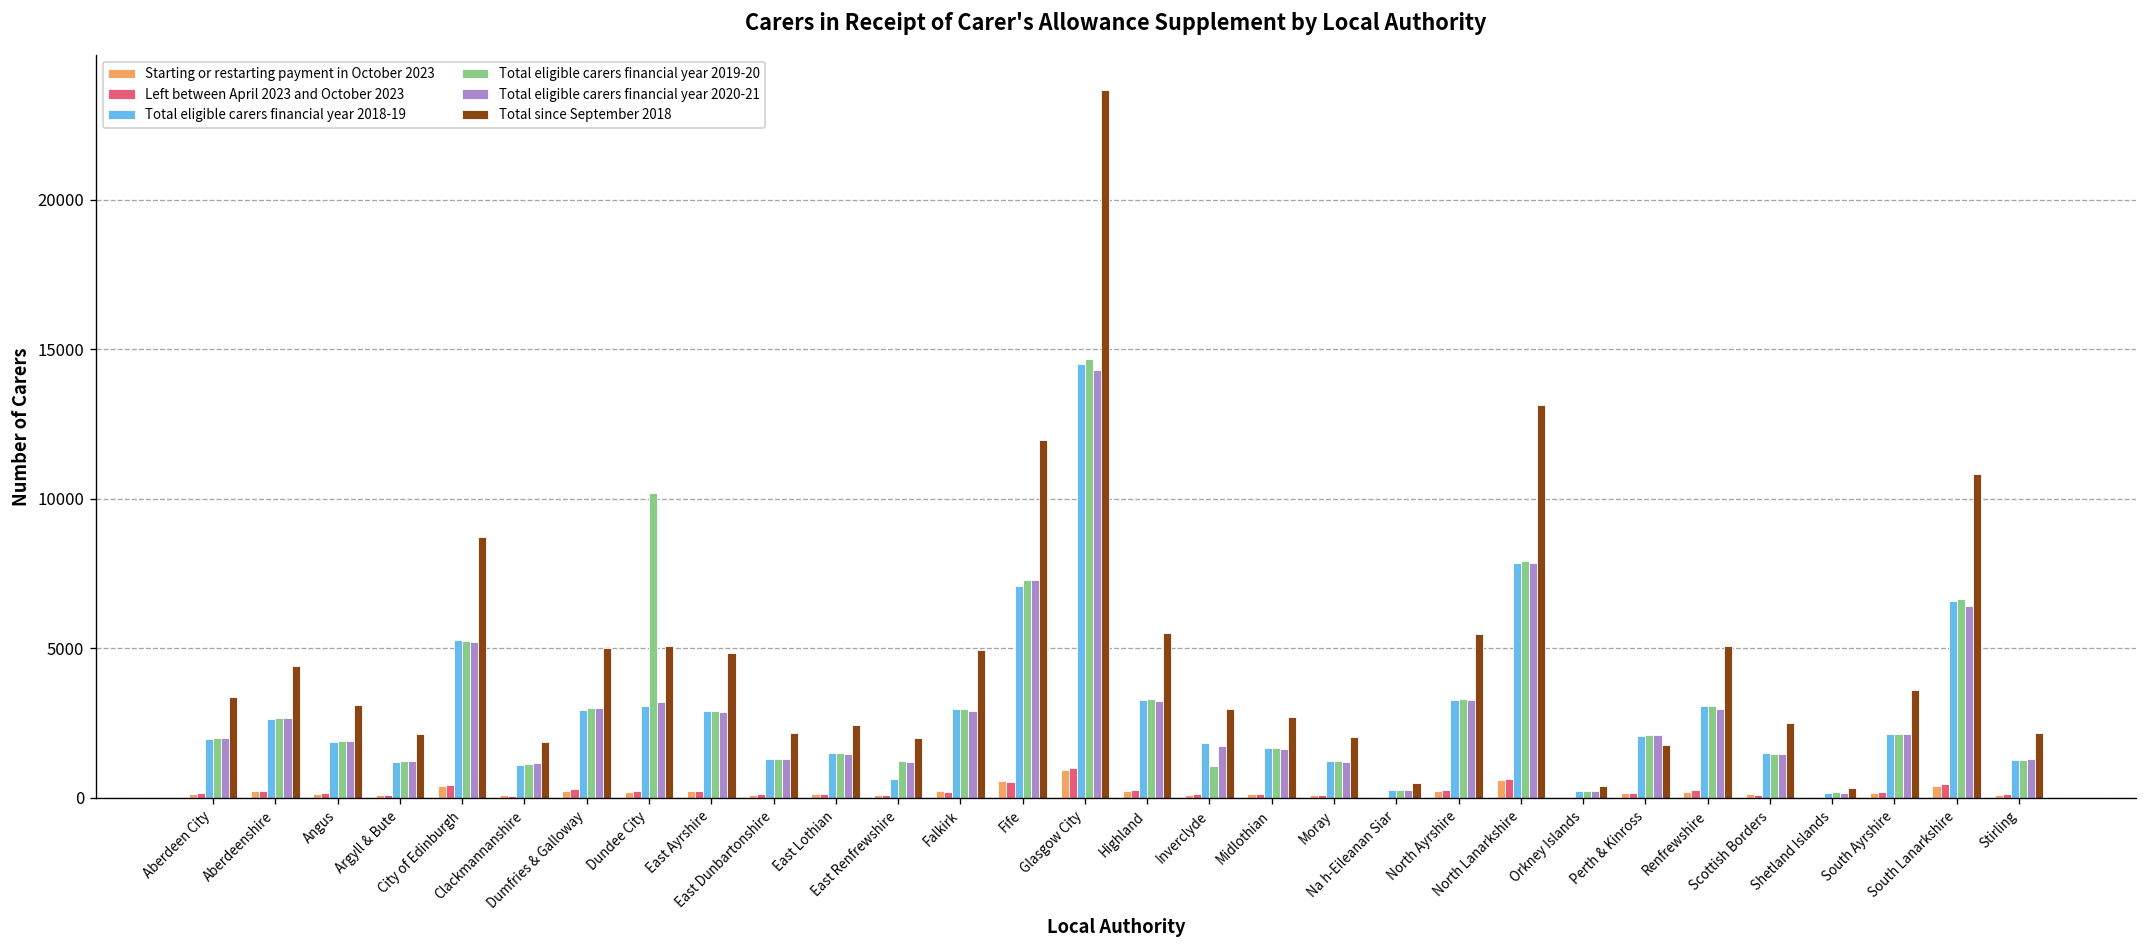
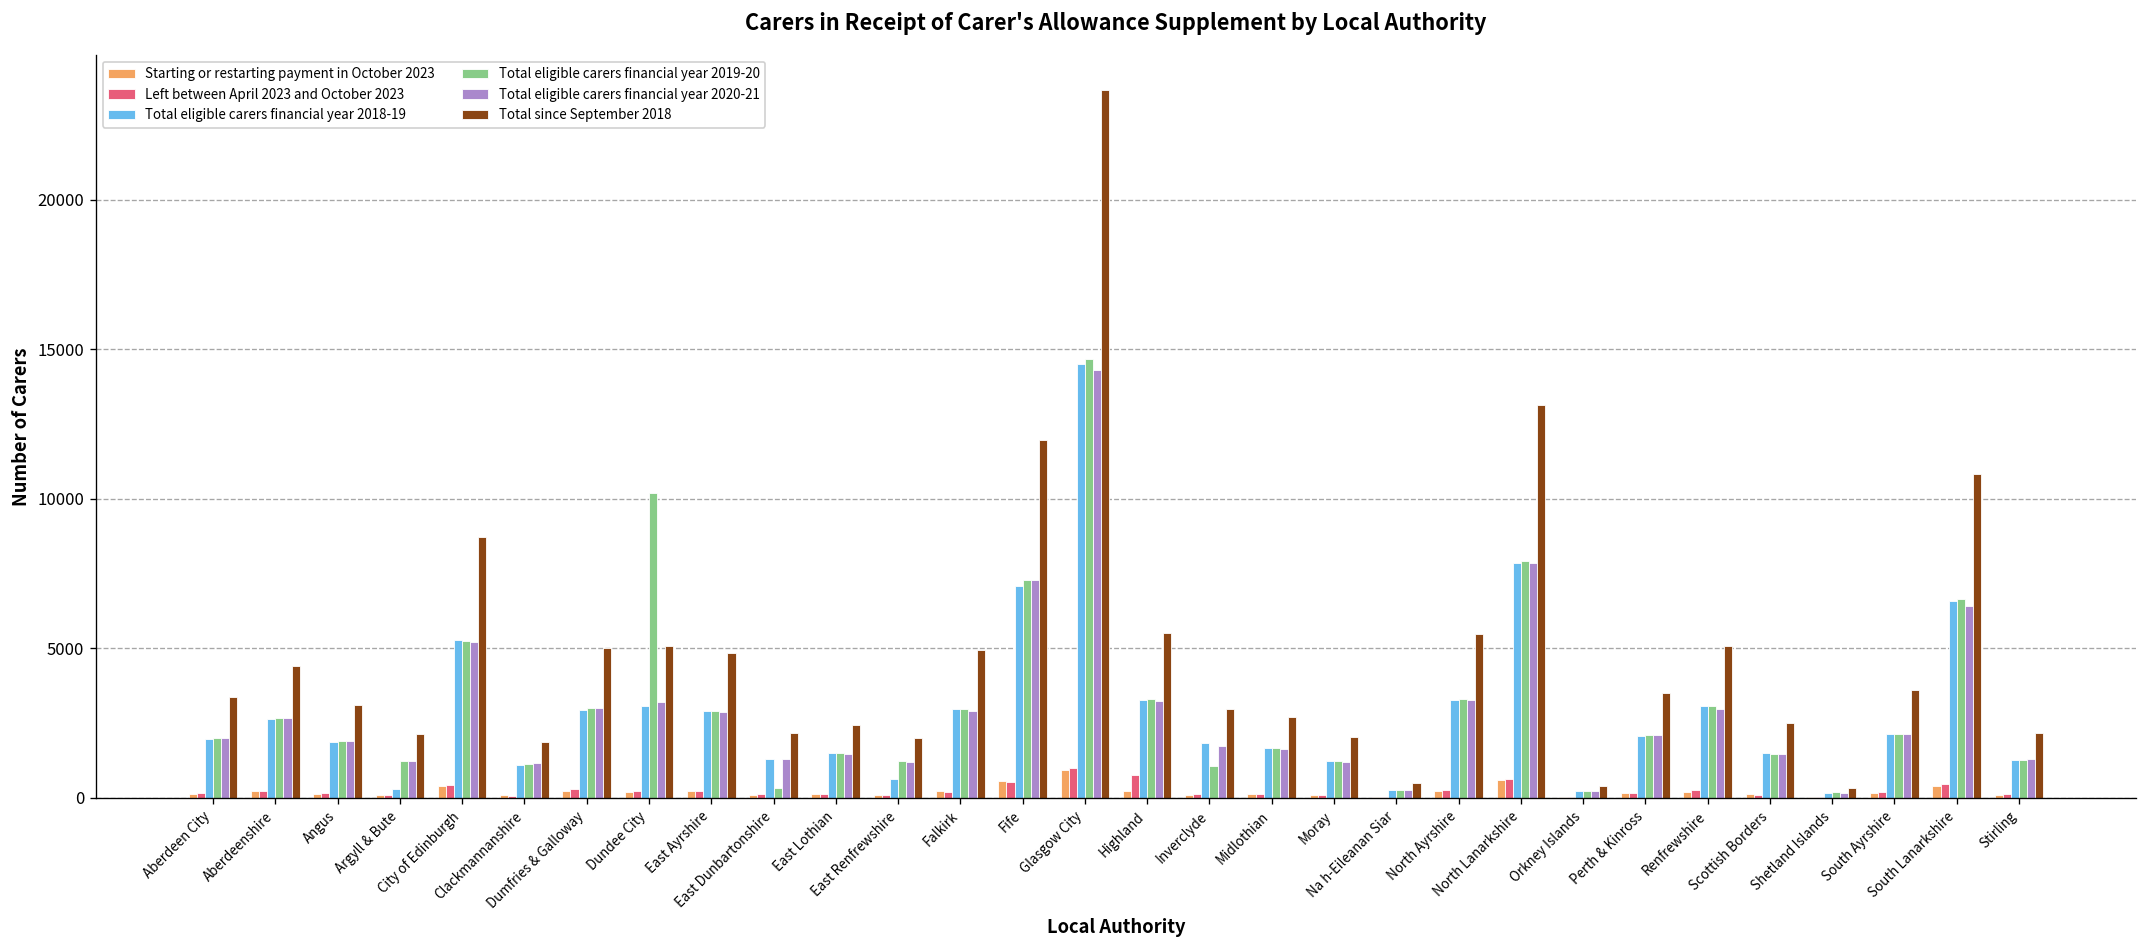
  {
    "Starting or restarting payment in October 2023": {
      "Aberdeen City": 100,
      "Aberdeenshire": 200,
      "Angus": 100,
      "City of Edinburgh": 400,
      "Dumfries & Galloway": 200,
      "Dundee City": 200,
      "East Ayrshire": 200,
      "East Lothian": 100,
      "Falkirk": 200,
      "Fife": 600,
      "Glasgow City": 900,
      "Highland": 200,
      "Inverclyde": 100,
      "Midlothian": 100,
      "North Ayrshire": 200,
      "North Lanarkshire": 600,
      "Perth & Kinross": 200,
      "Renfrewshire": 200,
      "Scottish Borders": 100,
      "South Ayrshire": 200,
      "South Lanarkshire": 400
    },
    "Left between April 2023 and October 2023": {
      "Aberdeen City": 200,
      "Aberdeenshire": 200,
      "Angus": 200,
      "Argyll & Bute": 100,
      "City of Edinburgh": 400,
      "Dumfries & Galloway": 300,
      "Dundee City": 200,
      "East Ayrshire": 200,
      "East Dunbartonshire": 100,
      "East Lothian": 100,
      "Falkirk": 200,
      "Fife": 500,
      "Glasgow City": 1000,
-     "Highland": 300,
+     "Highland": 800,
      "Inverclyde": 100,
      "Midlothian": 100,
      "North Ayrshire": 300,
      "North Lanarkshire": 600,
      "Perth & Kinross": 200,
      "Renfrewshire": 300,
      "Scottish Borders": 100,
      "South Ayrshire": 200,
      "South Lanarkshire": 500,
      "Stirling": 100
    },
    "Total eligible carers financial year 2018-19": {
      "Aberdeen City": 2000,
      "Aberdeenshire": 2600,
      "Angus": 1900,
-     "Argyll & Bute": 1200,
+     "Argyll & Bute": 300,
      "City of Edinburgh": 5300,
      "Clackmannanshire": 1100,
      "Dumfries & Galloway": 3000,
      "Dundee City": 3100,
      "East Ayrshire": 2900,
      "East Dunbartonshire": 1300,
      "East Lothian": 1500,
      "East Renfrewshire": 600,
      "Falkirk": 3000,
      "Fife": 7100,
      "Glasgow City": 14500,
      "Highland": 3300,
      "Inverclyde": 1800,
      "Midlothian": 1700,
      "Moray": 1200,
      "Na h-Eileanan Siar": 300,
      "North Ayrshire": 3300,
      "North Lanarkshire": 7900,
      "Orkney Islands": 200,
      "Perth & Kinross": 2100,
      "Renfrewshire": 3100,
      "Scottish Borders": 1500,
      "Shetland Islands": 200,
      "South Ayrshire": 2100,
      "South Lanarkshire": 6600,
      "Stirling": 1300
    },
    "Total eligible carers financial year 2019-20": {
      "Aberdeen City": 2000,
      "Aberdeenshire": 2700,
      "Angus": 1900,
      "Argyll & Bute": 1200,
      "City of Edinburgh": 5200,
      "Clackmannanshire": 1200,
      "Dumfries & Galloway": 3000,
      "Dundee City": 10200,
      "East Ayrshire": 2900,
-     "East Dunbartonshire": 1300,
+     "East Dunbartonshire": 300,
      "East Lothian": 1500,
      "East Renfrewshire": 1200,
      "Falkirk": 3000,
      "Fife": 7300,
      "Glasgow City": 14700,
      "Highland": 3300,
      "Inverclyde": 1100,
      "Midlothian": 1700,
      "Moray": 1200,
      "Na h-Eileanan Siar": 300,
      "North Ayrshire": 3300,
      "North Lanarkshire": 7900,
      "Orkney Islands": 200,
      "Perth & Kinross": 2100,
      "Renfrewshire": 3100,
      "Scottish Borders": 1500,
      "Shetland Islands": 200,
      "South Ayrshire": 2200,
      "South Lanarkshire": 6600,
      "Stirling": 1300
    },
    "Total eligible carers financial year 2020-21": {
      "Aberdeen City": 2000,
      "Aberdeenshire": 2700,
      "Angus": 1900,
      "Argyll & Bute": 1200,
      "City of Edinburgh": 5200,
      "Clackmannanshire": 1200,
      "Dumfries & Galloway": 3000,
      "Dundee City": 3200,
      "East Ayrshire": 2900,
      "East Dunbartonshire": 1300,
      "East Lothian": 1500,
      "East Renfrewshire": 1200,
      "Falkirk": 2900,
      "Fife": 7300,
      "Glasgow City": 14300,
      "Highland": 3200,
      "Inverclyde": 1700,
      "Midlothian": 1600,
      "Moray": 1200,
      "Na h-Eileanan Siar": 300,
      "North Ayrshire": 3300,
      "North Lanarkshire": 7900,
      "Orkney Islands": 200,
      "Perth & Kinross": 2100,
      "Renfrewshire": 3000,
      "Scottish Borders": 1500,
      "Shetland Islands": 200,
      "South Ayrshire": 2100,
      "South Lanarkshire": 6400,
      "Stirling": 1300
    },
    "Total since September 2018": {
      "Aberdeen City": 3400,
      "Aberdeenshire": 4400,
      "Angus": 3100,
      "Argyll & Bute": 2200,
      "City of Edinburgh": 8700,
      "Clackmannanshire": 1900,
      "Dumfries & Galloway": 5000,
      "Dundee City": 5100,
      "East Ayrshire": 4800,
      "East Dunbartonshire": 2200,
      "East Lothian": 2400,
      "East Renfrewshire": 2000,
      "Falkirk": 4900,
      "Fife": 12000,
      "Glasgow City": 23700,
      "Highland": 5500,
      "Inverclyde": 3000,
      "Midlothian": 2700,
      "Moray": 2000,
      "Na h-Eileanan Siar": 500,
      "North Ayrshire": 5500,
      "North Lanarkshire": 13200,
      "Orkney Islands": 400,
-     "Perth & Kinross": 1800,
+     "Perth & Kinross": 3500,
      "Renfrewshire": 5100,
      "Scottish Borders": 2500,
      "Shetland Islands": 300,
      "South Ayrshire": 3600,
      "South Lanarkshire": 10800,
      "Stirling": 2200
    }
  }
